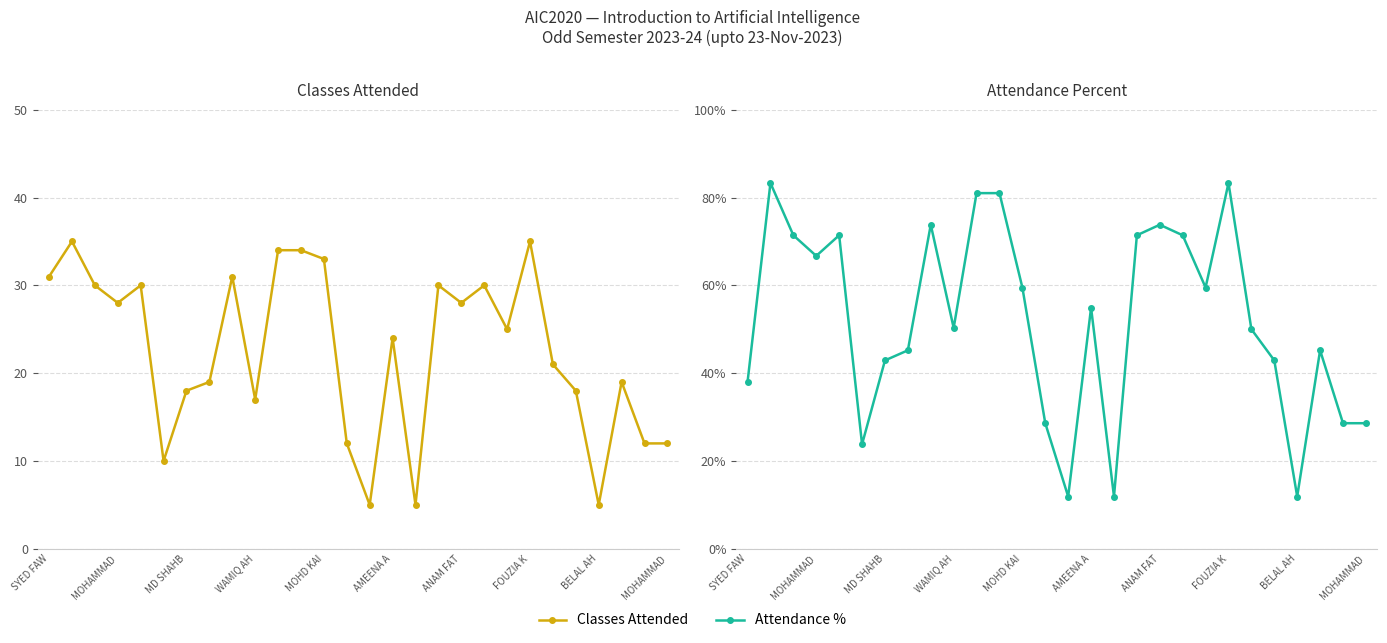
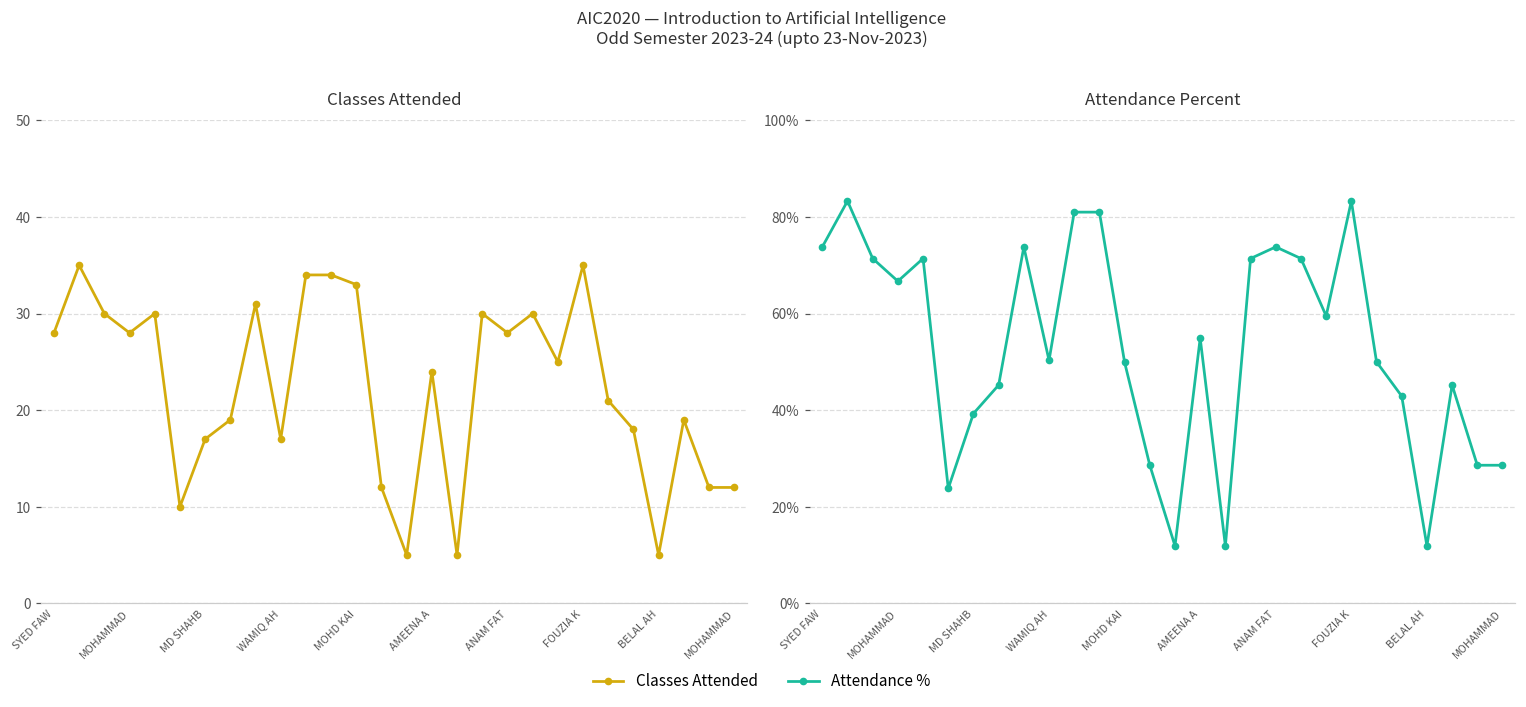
  {
    "Classes Attended": {
-     "SYED FAW": "31",
-     "MD SHAHB": "18",
+     "SYED FAW": "28",
+     "MD SHAHB": "17",
      "WAMIQ AH": "17",
      "MOHD KAI": "33",
      "AMEENA A": "24",
      "ANAM FAT": "28",
      "FOUZIA K": "35",
      "BELAL AH": "5"
    },
    "Attendance Percent": {
-     "SYED FAW": "38%",
-     "MD SHAHB": "43%",
+     "SYED FAW": "74%",
+     "MD SHAHB": "39%",
      "WAMIQ AH": "50%",
-     "MOHD KAI": "60%",
+     "MOHD KAI": "50%",
      "AMEENA A": "55%",
      "ANAM FAT": "74%",
      "FOUZIA K": "83%",
      "BELAL AH": "12%"
    }
  }
